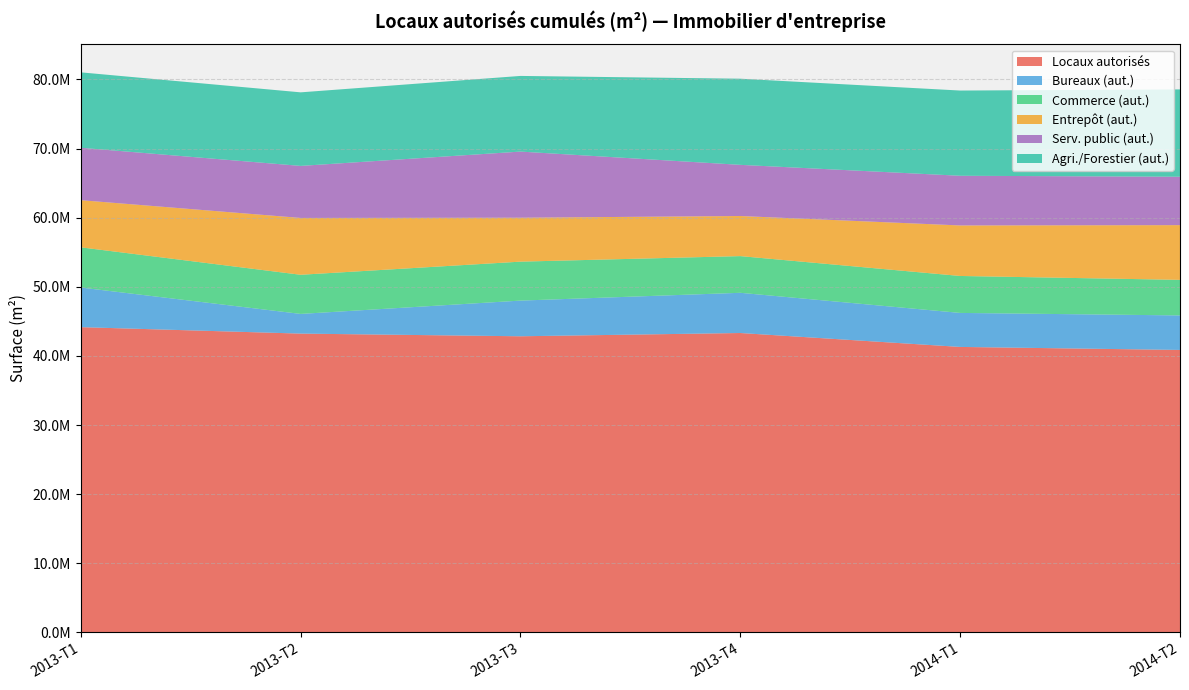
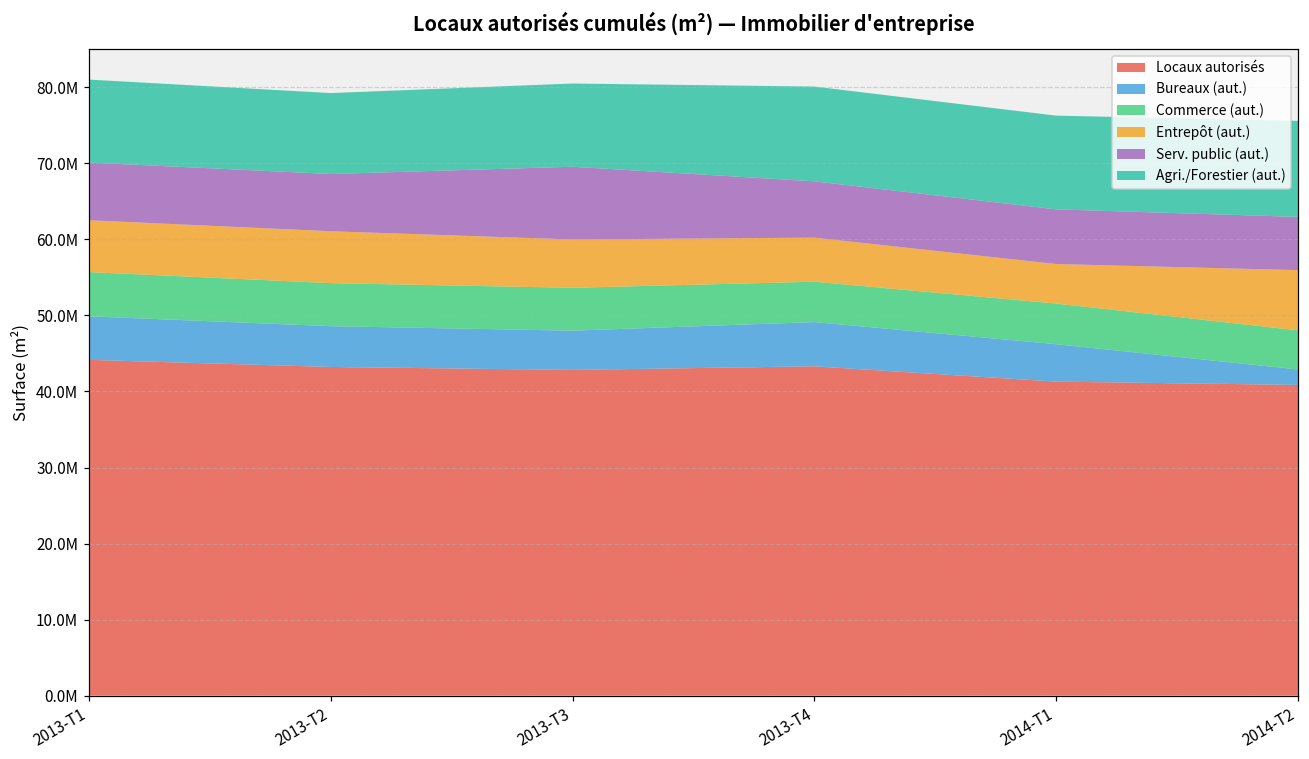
  {
    "Locaux autorisés": {
      "2013-T1": 44000000,
      "2013-T2": 43000000,
      "2013-T3": 43000000,
      "2013-T4": 43000000,
      "2014-T1": 41000000,
      "2014-T2": 41000000
    },
    "Bureaux (aut.)": {
      "2013-T1": 6000000,
-     "2013-T2": 3000000,
+     "2013-T2": 5000000,
      "2013-T3": 5000000,
      "2013-T4": 6000000,
      "2014-T1": 5000000,
-     "2014-T2": 5000000
+     "2014-T2": 2000000
    },
    "Entrepôt (aut.)": {
      "2013-T1": 7000000,
-     "2013-T2": 8000000,
+     "2013-T2": 7000000,
      "2013-T3": 6000000,
      "2013-T4": 6000000,
-     "2014-T1": 7000000,
+     "2014-T1": 5000000,
      "2014-T2": 8000000
    },
    "Serv. public (aut.)": {
      "2013-T1": 8000000,
      "2013-T2": 8000000,
      "2013-T3": 10000000,
      "2013-T4": 7000000,
      "2014-T1": 7000000,
      "2014-T2": 7000000
    }
  }
